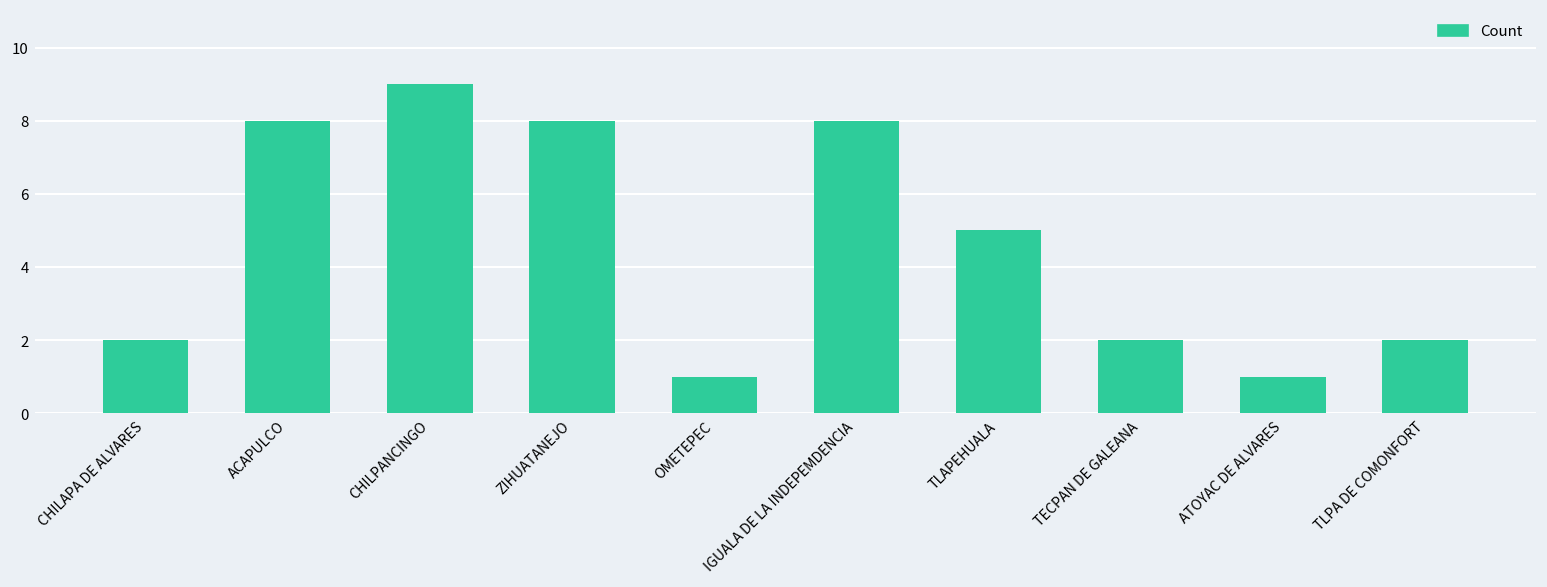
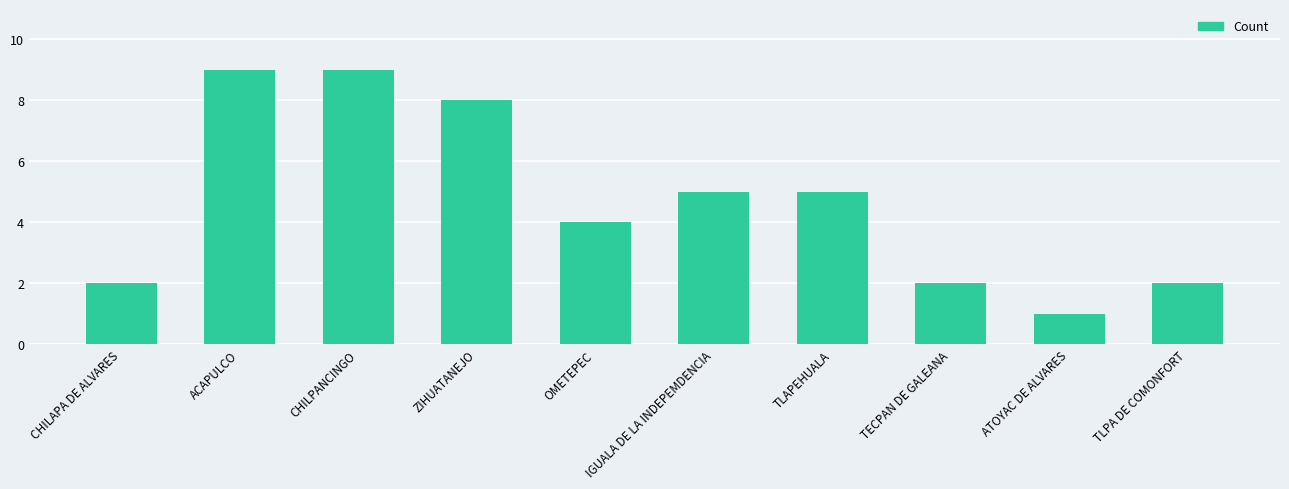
  {
    "CHILAPA DE ALVARES": 2,
-   "ACAPULCO": 8,
+   "ACAPULCO": 9,
    "CHILPANCINGO": 9,
    "ZIHUATANEJO": 8,
-   "OMETEPEC": 1,
-   "IGUALA DE LA INDEPEMDENCIA": 8,
+   "OMETEPEC": 4,
+   "IGUALA DE LA INDEPEMDENCIA": 5,
    "TLAPEHUALA": 5,
    "TECPAN DE GALEANA": 2,
    "ATOYAC DE ALVARES": 1,
    "TLPA DE COMONFORT": 2
  }
